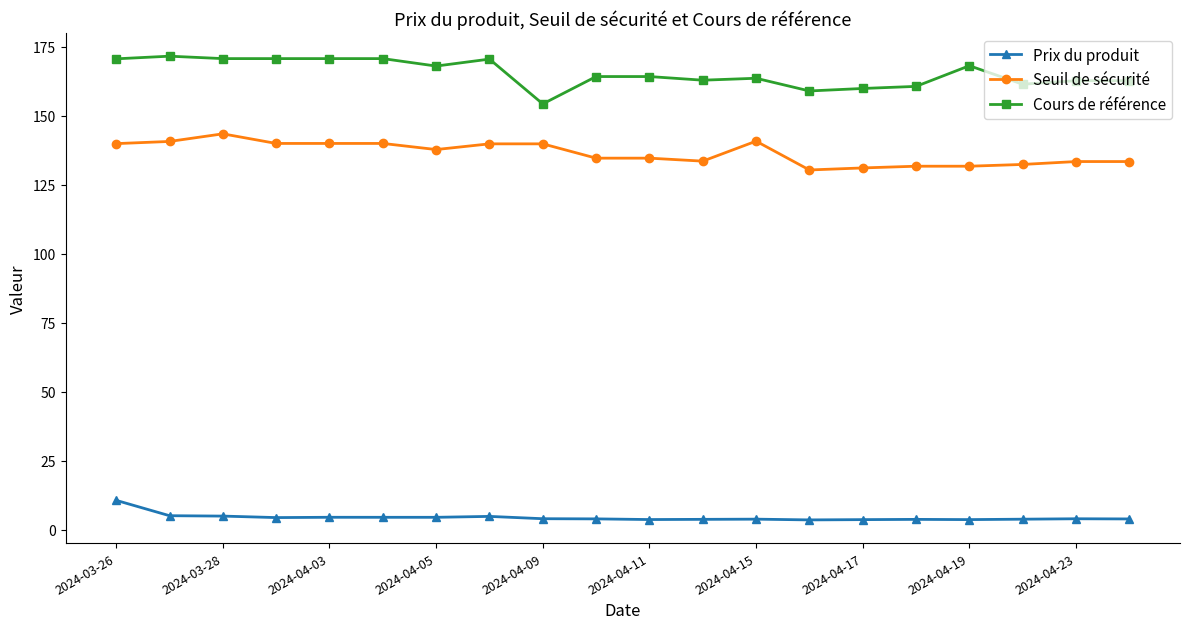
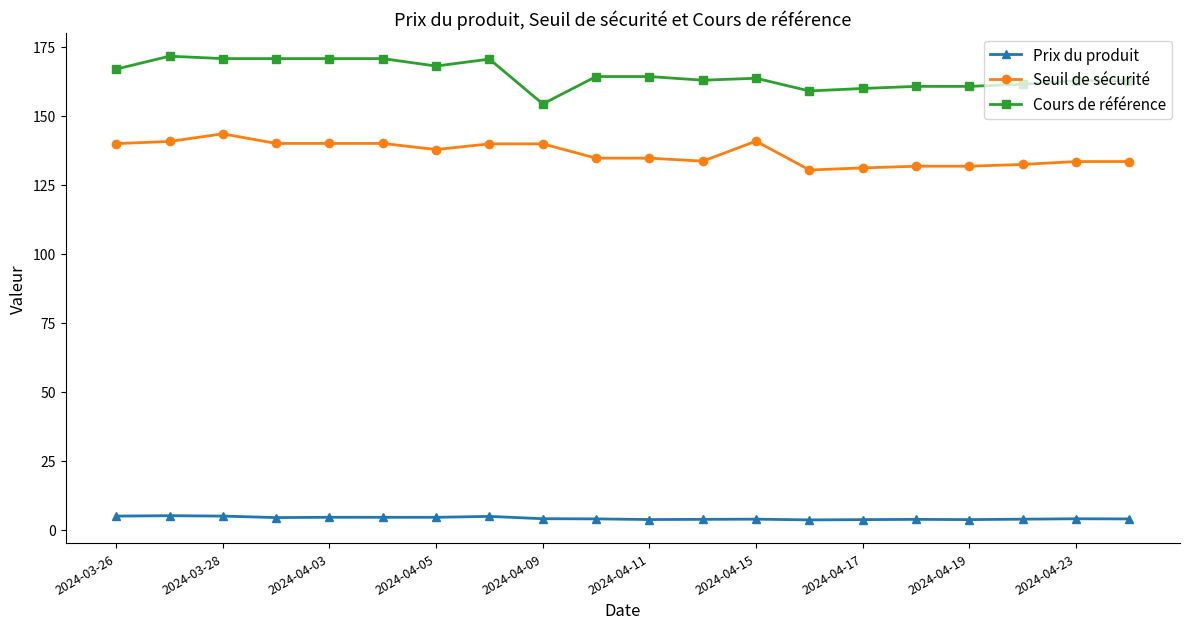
  {
    "Prix du produit": {
-     "2024-03-26": 11,
+     "2024-03-26": 5,
      "2024-03-28": 5,
      "2024-04-03": 5,
      "2024-04-05": 5,
      "2024-04-09": 4,
      "2024-04-11": 4,
      "2024-04-15": 4,
      "2024-04-17": 4,
      "2024-04-19": 4,
      "2024-04-23": 4
    },
    "Seuil de sécurité": {
      "2024-03-26": 140,
      "2024-03-28": 143,
      "2024-04-03": 140,
      "2024-04-05": 138,
      "2024-04-09": 140,
      "2024-04-11": 135,
      "2024-04-15": 141,
      "2024-04-17": 131,
      "2024-04-19": 132,
      "2024-04-23": 133
    },
    "Cours de référence": {
-     "2024-03-26": 171,
+     "2024-03-26": 167,
      "2024-03-28": 171,
      "2024-04-03": 171,
      "2024-04-05": 168,
      "2024-04-09": 154,
      "2024-04-11": 164,
      "2024-04-15": 164,
      "2024-04-17": 160,
-     "2024-04-19": 168
+     "2024-04-19": 161
    }
  }
